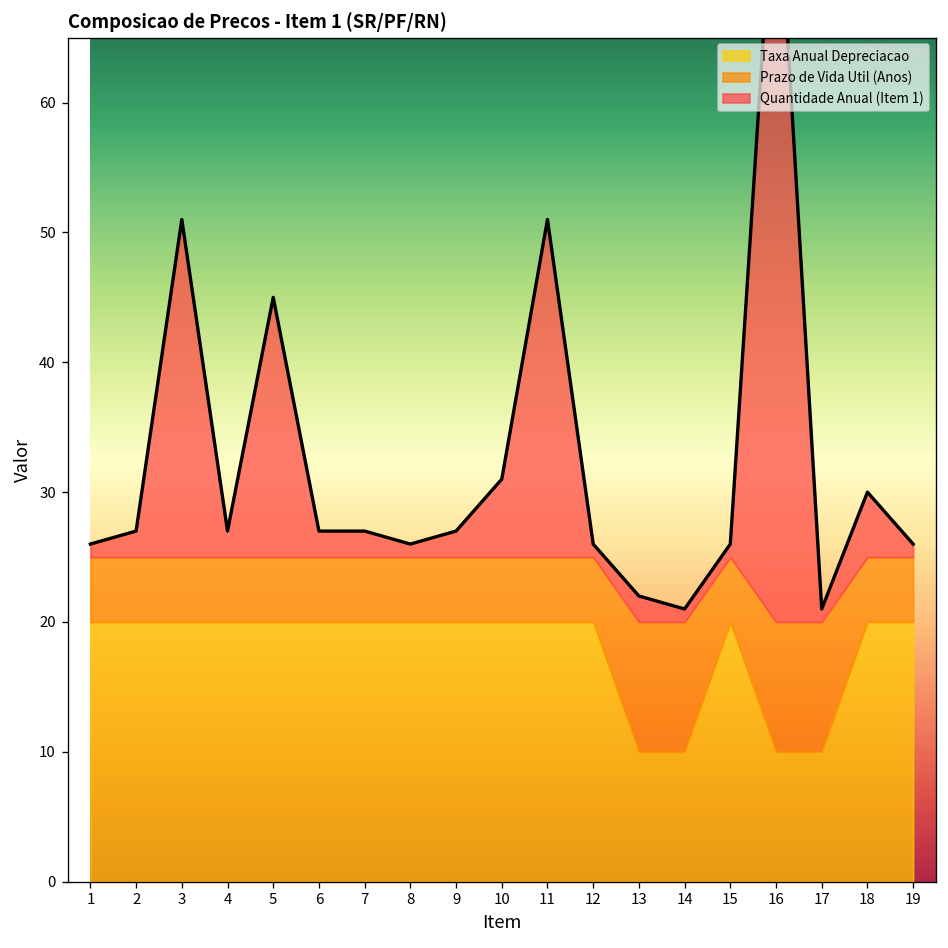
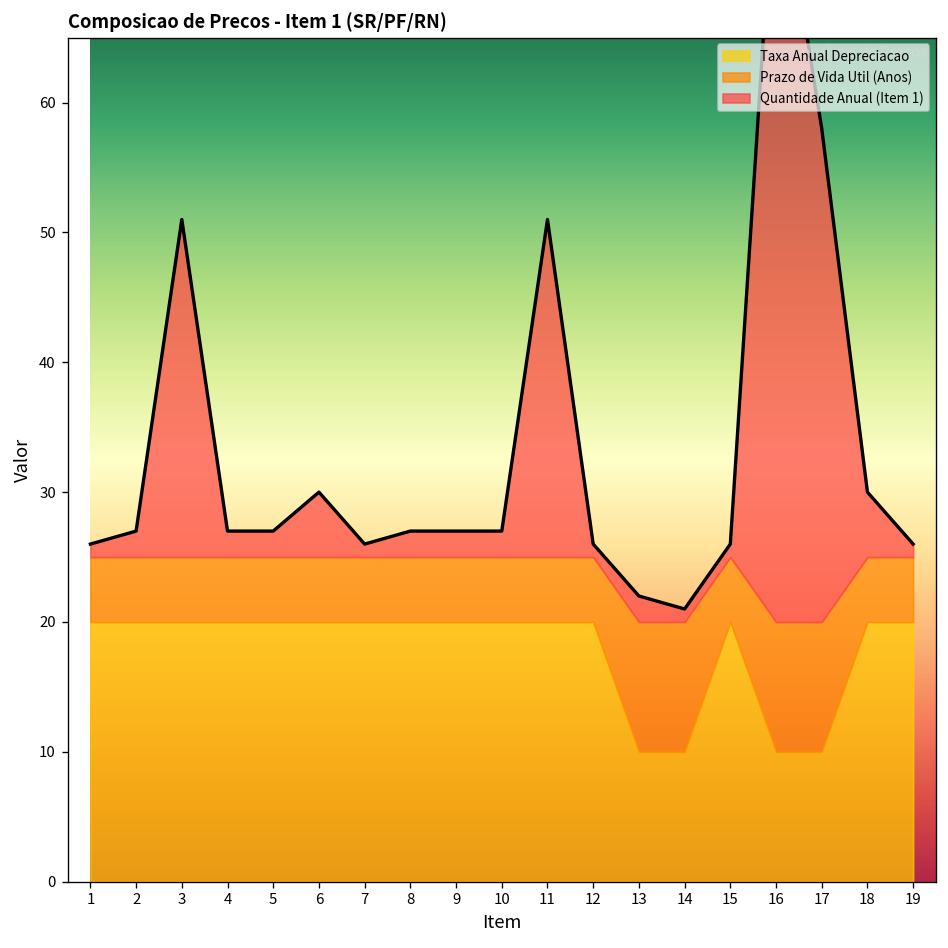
  {
    "Taxa Anual Depreciacao": {
      "1": 20,
      "2": 20,
      "3": 20,
      "4": 20,
      "5": 20,
      "6": 20,
      "7": 20,
      "8": 20,
      "9": 20,
      "10": 20,
      "11": 20,
      "12": 20,
      "13": 10,
      "14": 10,
      "15": 20,
      "16": 10,
      "17": 10,
      "18": 20,
      "19": 20
    },
    "Prazo de Vida Util (Anos)": {
      "1": 5,
      "2": 5,
      "3": 5,
      "4": 5,
      "5": 5,
      "6": 5,
      "7": 5,
      "8": 5,
      "9": 5,
      "10": 5,
      "11": 5,
      "12": 5,
      "13": 10,
      "14": 10,
      "15": 5,
      "16": 10,
      "17": 10,
      "18": 5,
      "19": 5
    },
    "Quantidade Anual (Item 1)": {
      "1": 1,
      "2": 2,
      "3": 26,
      "4": 2,
-     "5": 20,
-     "6": 2,
-     "7": 2,
-     "8": 1,
+     "5": 2,
+     "6": 5,
+     "7": 1,
+     "8": 2,
      "9": 2,
-     "10": 6,
+     "10": 2,
      "11": 26,
      "12": 1,
      "13": 2,
      "14": 1,
      "15": 1,
-     "17": 1,
+     "17": 38,
      "18": 5,
      "19": 1
    }
  }
